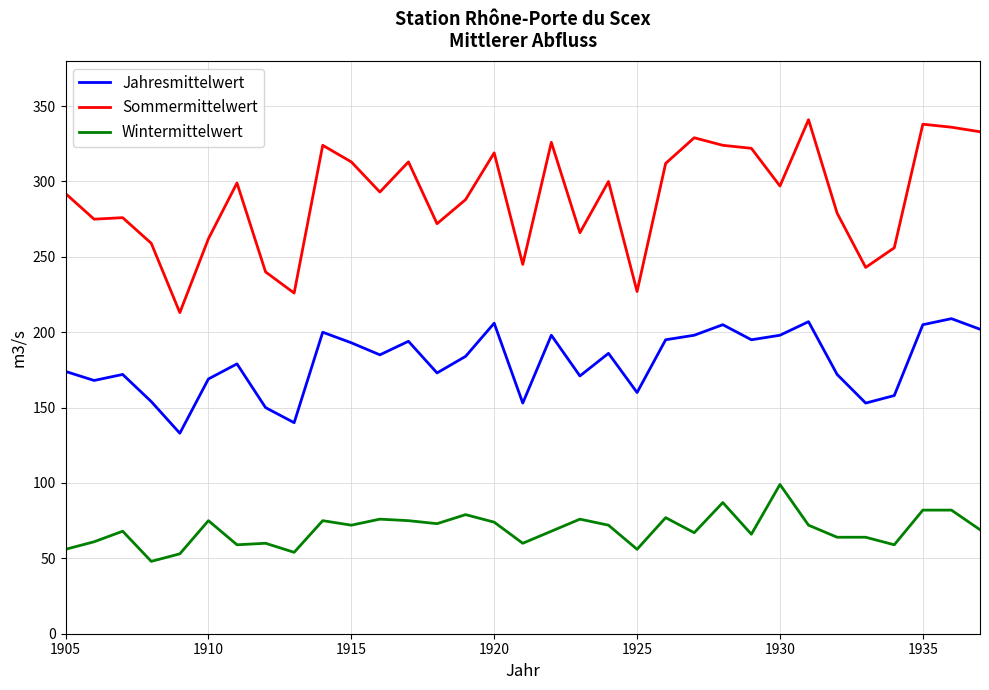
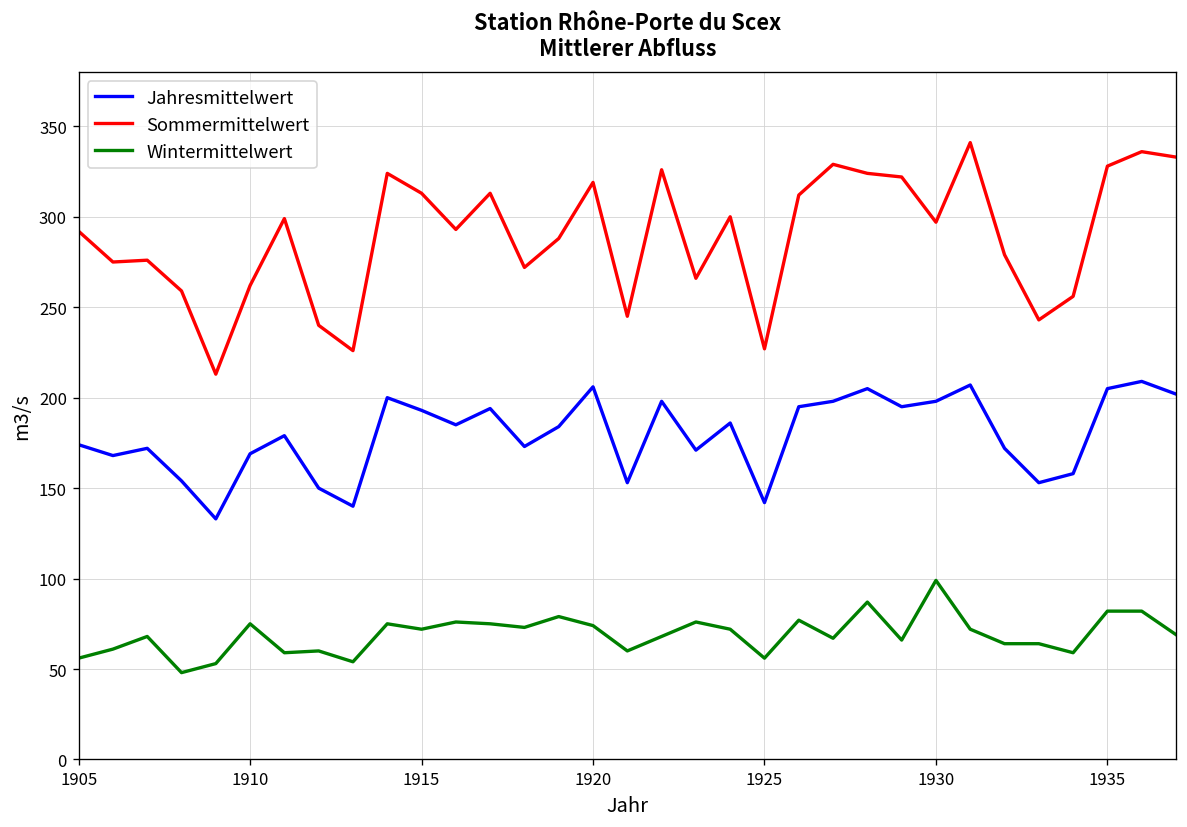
  {
    "Jahresmittelwert": {
      "1905": 174,
      "1910": 169,
      "1915": 193,
      "1920": 206,
-     "1925": 160,
+     "1925": 142,
      "1930": 198,
      "1935": 205
    },
    "Sommermittelwert": {
      "1905": 292,
      "1910": 262,
      "1915": 313,
      "1920": 319,
      "1925": 227,
      "1930": 297,
-     "1935": 338
+     "1935": 328
    },
    "Wintermittelwert": {
      "1905": 56,
      "1910": 75,
      "1915": 72,
      "1920": 74,
      "1925": 56,
      "1930": 99,
      "1935": 82
    }
  }
